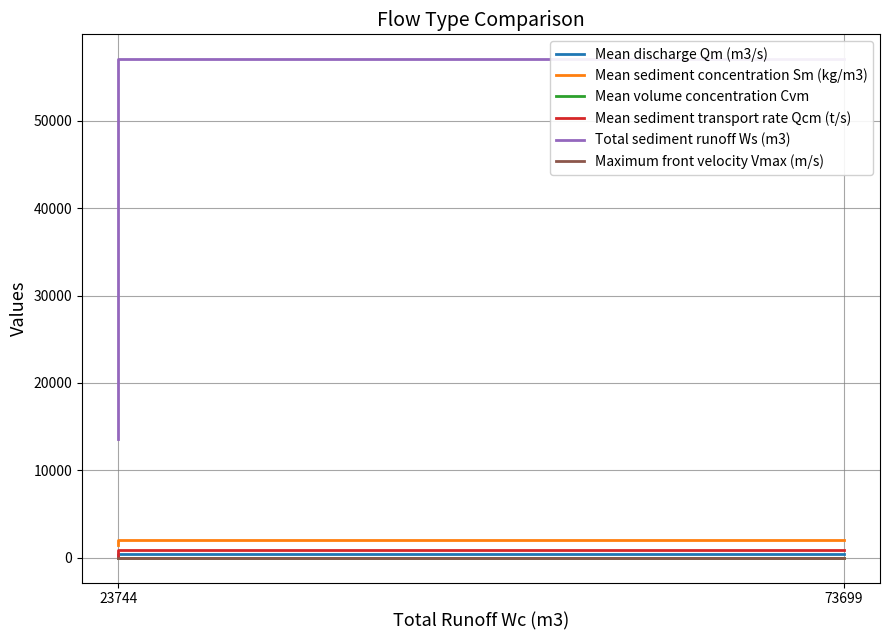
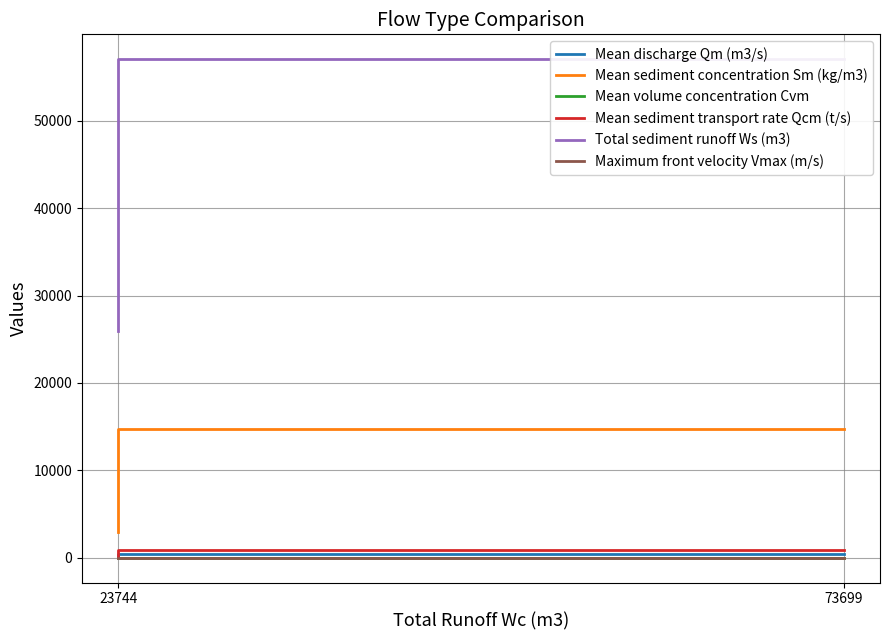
  {
    "Mean discharge Qm (m3/s)": {
      "73699": 0
    },
    "Mean sediment concentration Sm (kg/m3)": {
-     "23744": 1000,
-     "73699": 2000
+     "23744": 3000,
+     "73699": 15000
    },
    "Maximum front velocity Vmax (m/s)": {
      "73699": 0
    },
    "Mean sediment transport rate Qcm (t/s)": {
      "73699": 1000
    },
    "Total sediment runoff Ws (m3)": {
-     "23744": 14000
+     "23744": 26000
    }
  }
